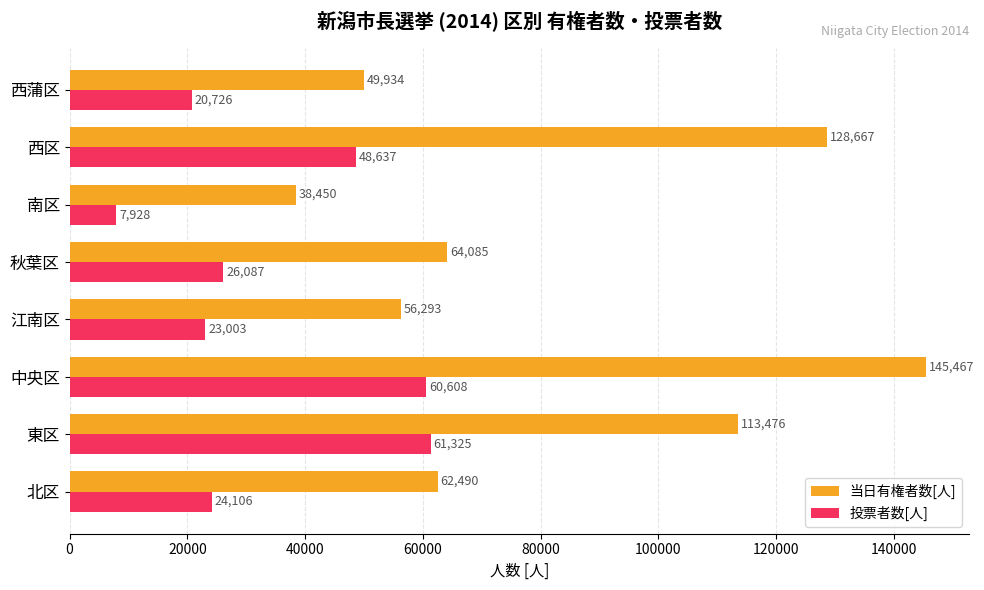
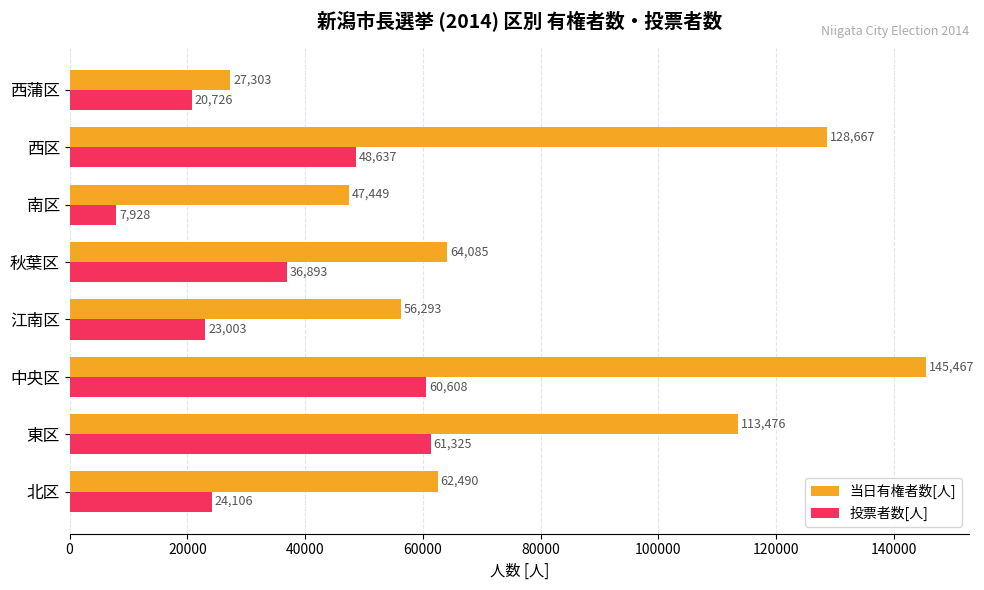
  {
    "当日有権者数[人]": {
-     "西蒲区": "49,934",
+     "西蒲区": "27,303",
      "西区": "128,667",
-     "南区": "38,450",
+     "南区": "47,449",
      "秋葉区": "64,085",
      "江南区": "56,293",
      "中央区": "145,467",
      "東区": "113,476",
      "北区": "62,490"
    },
    "投票者数[人]": {
      "西蒲区": "20,726",
      "西区": "48,637",
      "南区": "7,928",
-     "秋葉区": "26,087",
+     "秋葉区": "36,893",
      "江南区": "23,003",
      "中央区": "60,608",
      "東区": "61,325",
      "北区": "24,106"
    }
  }
